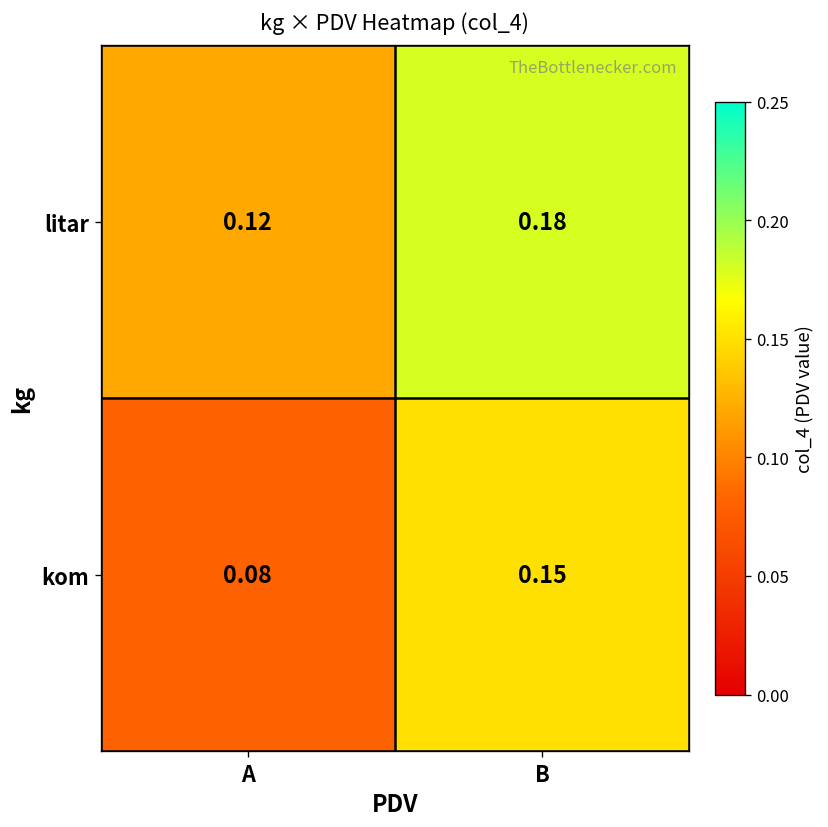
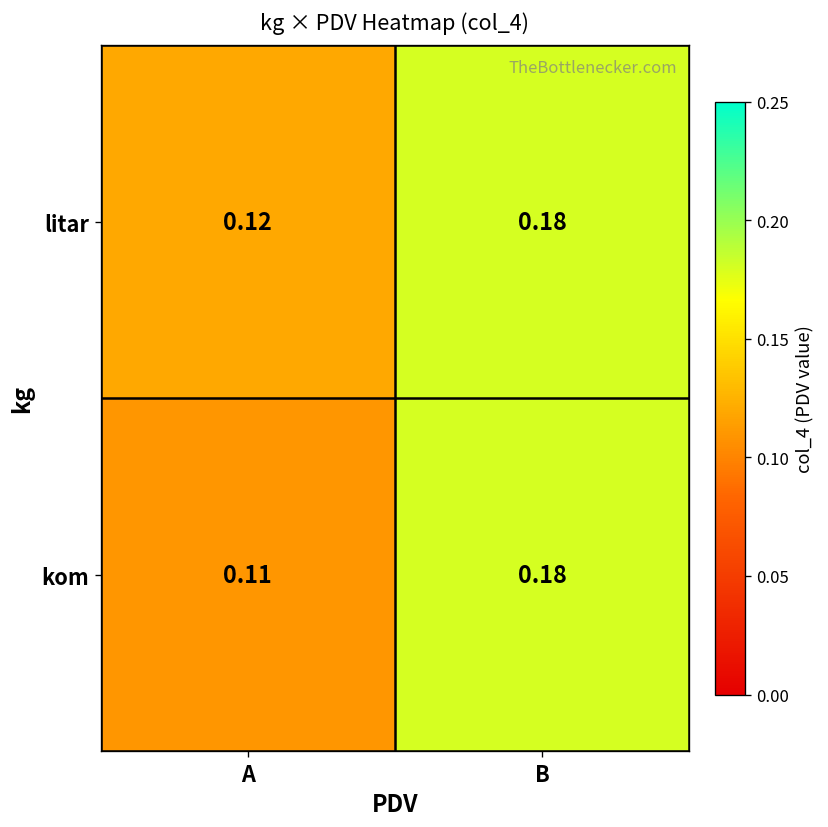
  {
    "litar": {
      "A": 0.12
    },
    "kom": {
-     "A": 0.08,
-     "B": 0.15
+     "A": 0.11,
+     "B": 0.18
    }
  }
